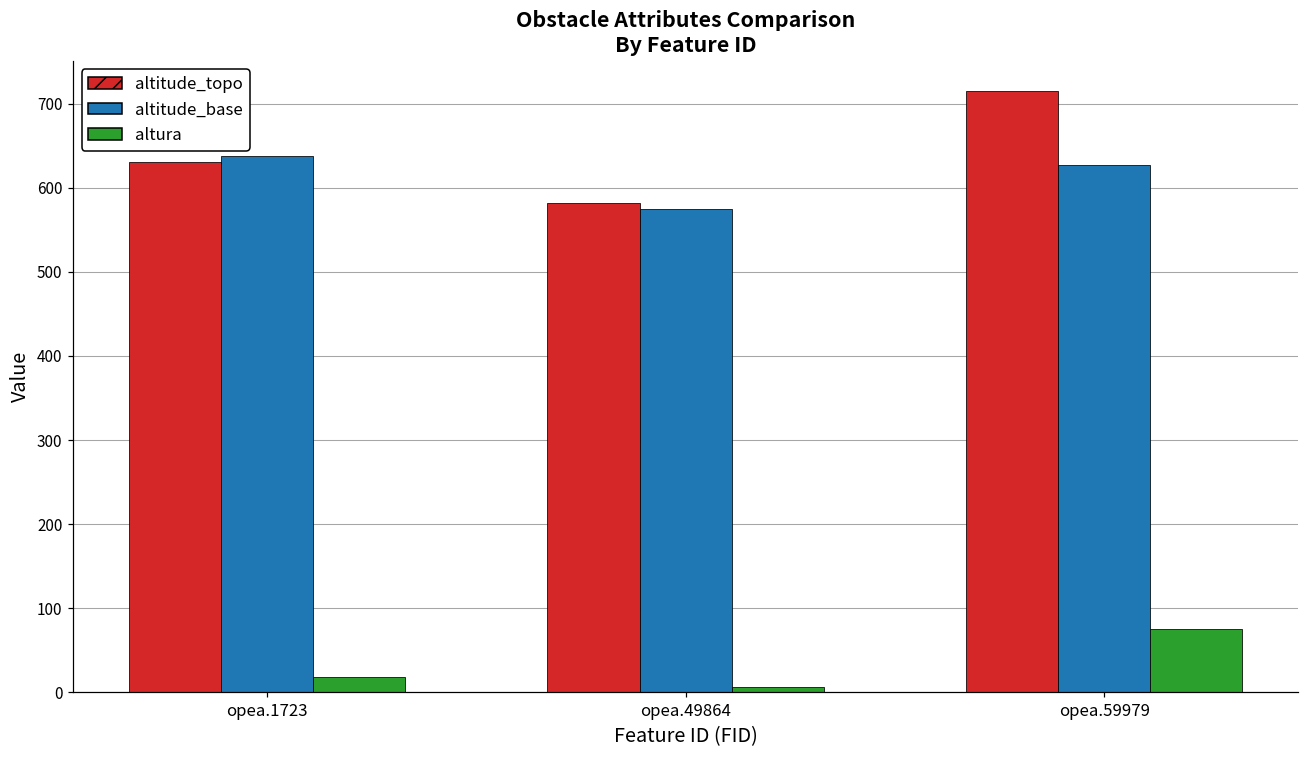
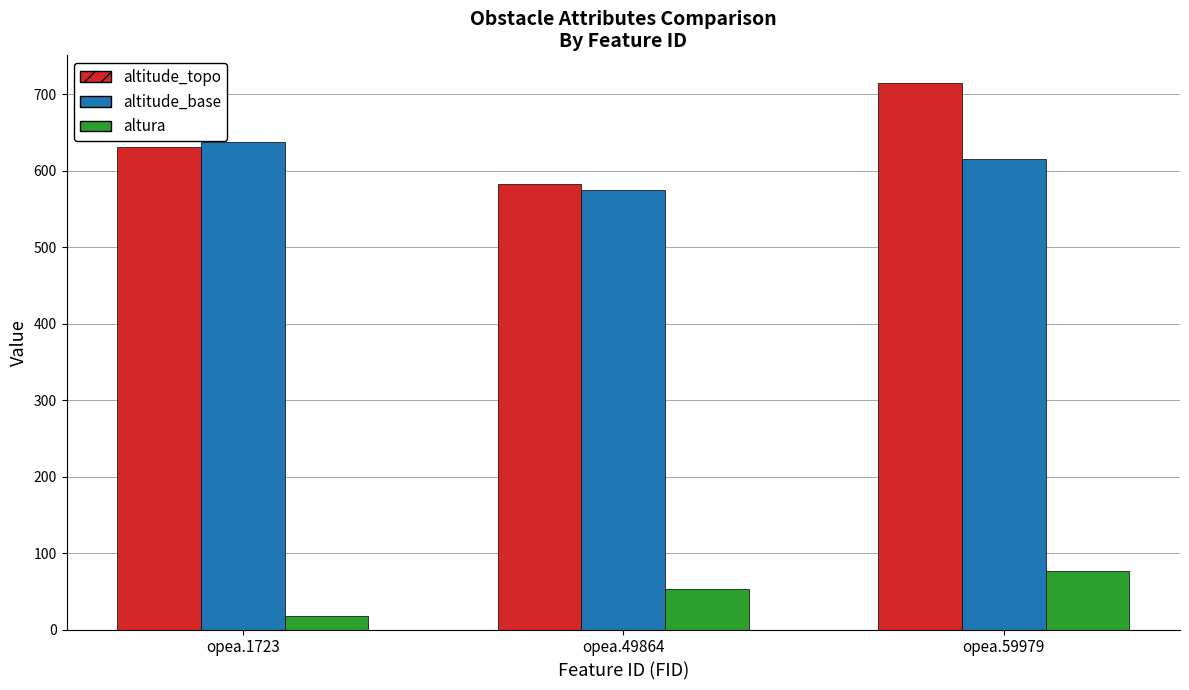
  {
    "altitude_topo": {
      "opea.1723": 630,
      "opea.49864": 580,
      "opea.59979": 720
    },
    "altitude_base": {
      "opea.1723": 640,
      "opea.49864": 580,
-     "opea.59979": 630
+     "opea.59979": 620
    },
    "altura": {
      "opea.1723": 20,
-     "opea.49864": 10,
+     "opea.49864": 50,
      "opea.59979": 80
    }
  }
